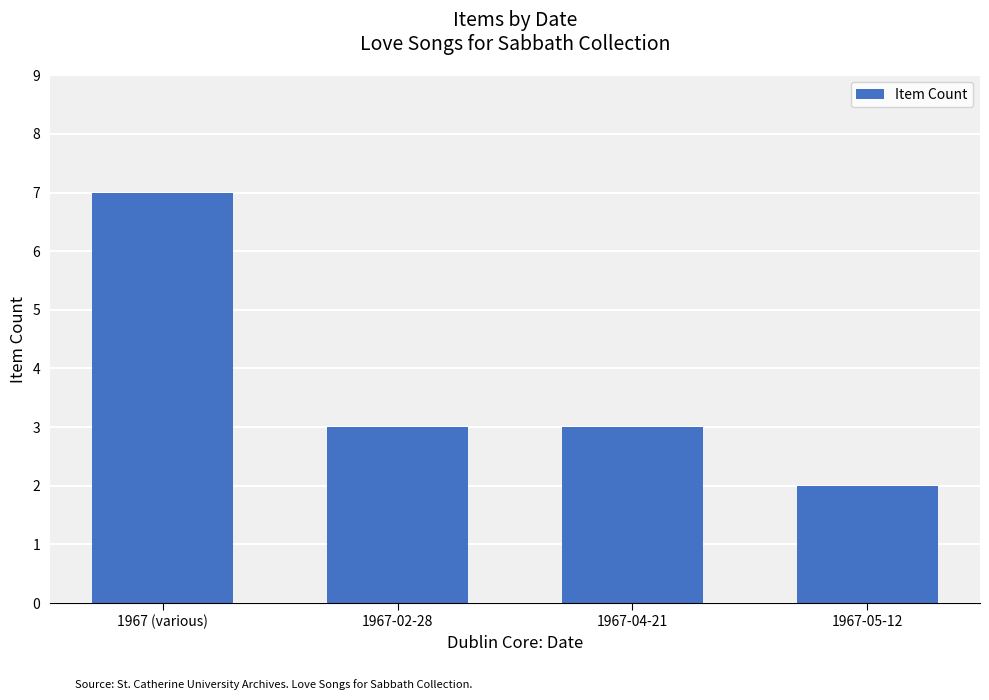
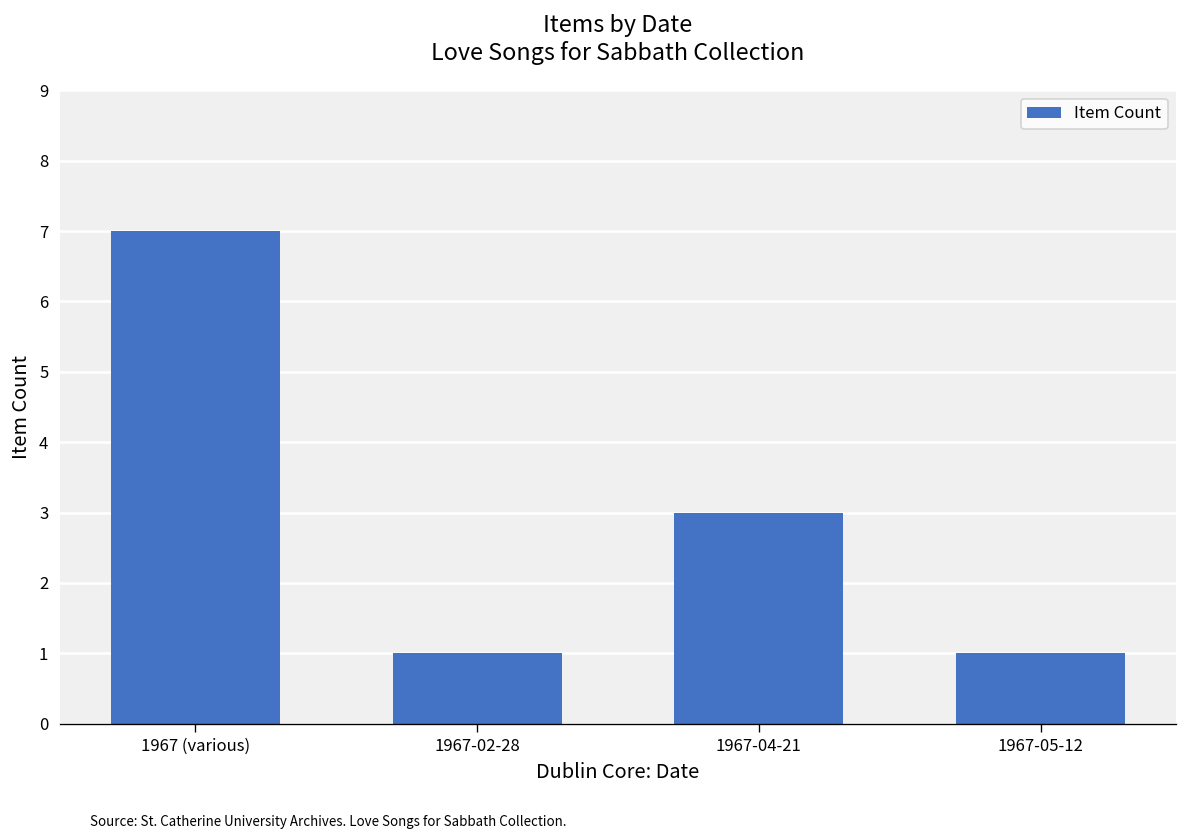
  {
    "1967 (various)": 7,
-   "1967-02-28": 3,
+   "1967-02-28": 1,
    "1967-04-21": 3,
-   "1967-05-12": 2
+   "1967-05-12": 1
  }
